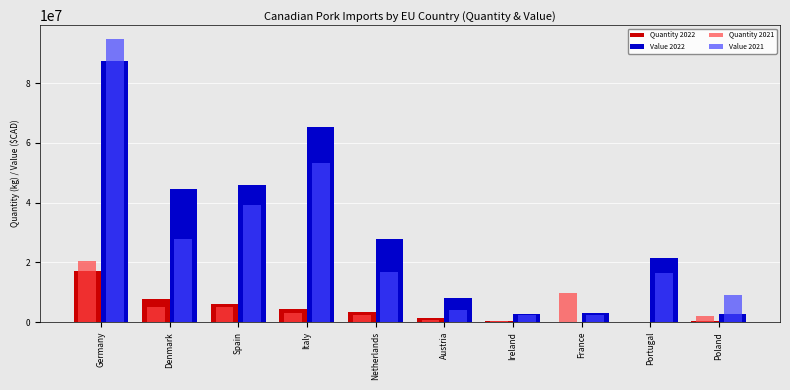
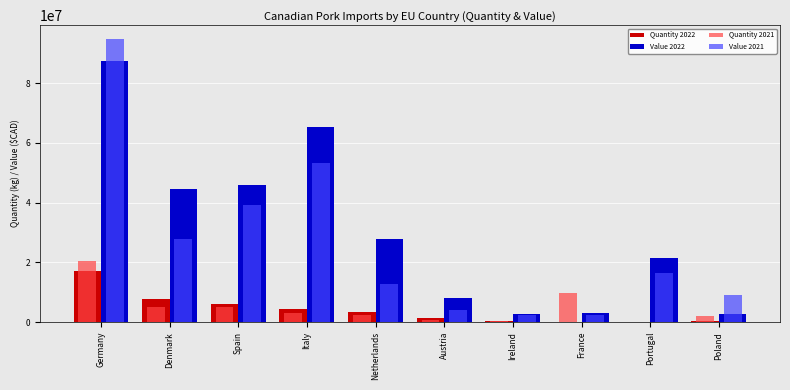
  {
    "Quantity 2022": {
      "Denmark": 8000000,
      "Spain": 6000000,
      "Italy": 4000000,
      "Netherlands": 3000000,
      "Austria": 1000000
    },
    "Value 2022": {
      "Denmark": 44000000,
      "Spain": 46000000,
      "Italy": 65000000,
      "Netherlands": 28000000,
      "Austria": 8000000,
      "Ireland": 3000000,
      "France": 3000000,
      "Portugal": 22000000
    },
    "Quantity 2021": {
      "Germany": 20000000,
      "France": 10000000,
      "Poland": 2000000
    },
    "Value 2021": {
      "Germany": 95000000,
-     "Netherlands": 17000000,
+     "Netherlands": 13000000,
      "Ireland": 2000000,
      "France": 2000000,
      "Poland": 9000000
    }
  }
